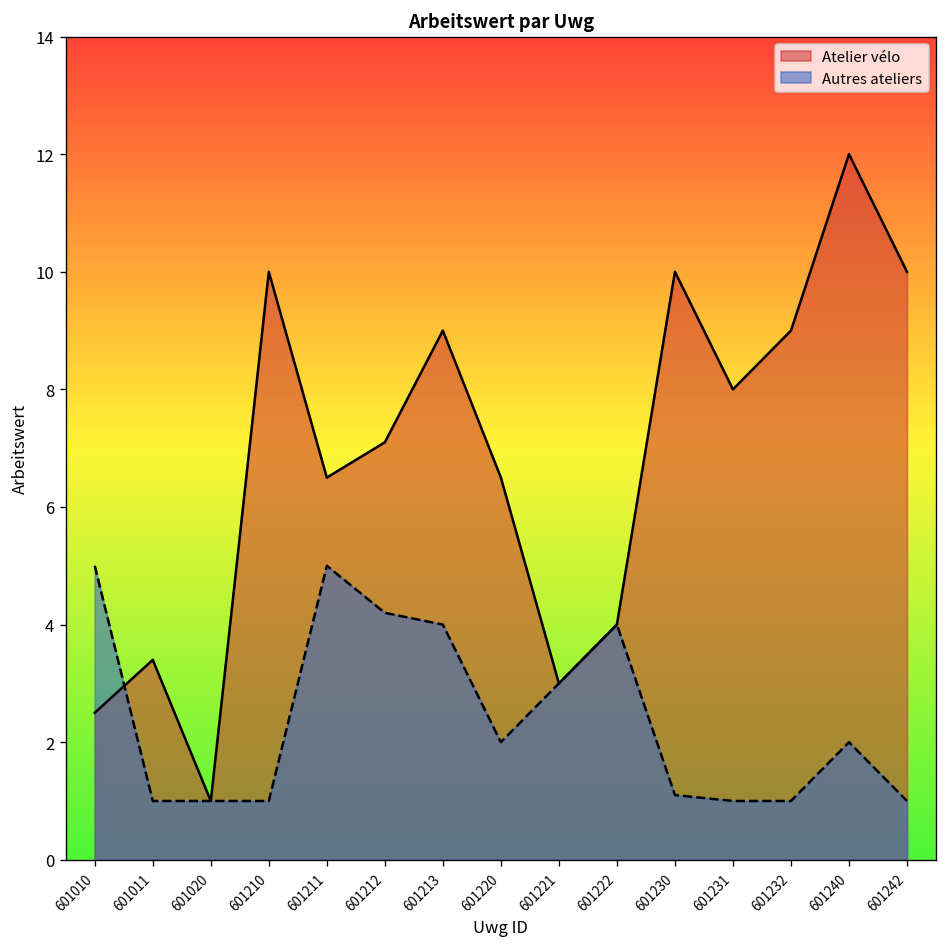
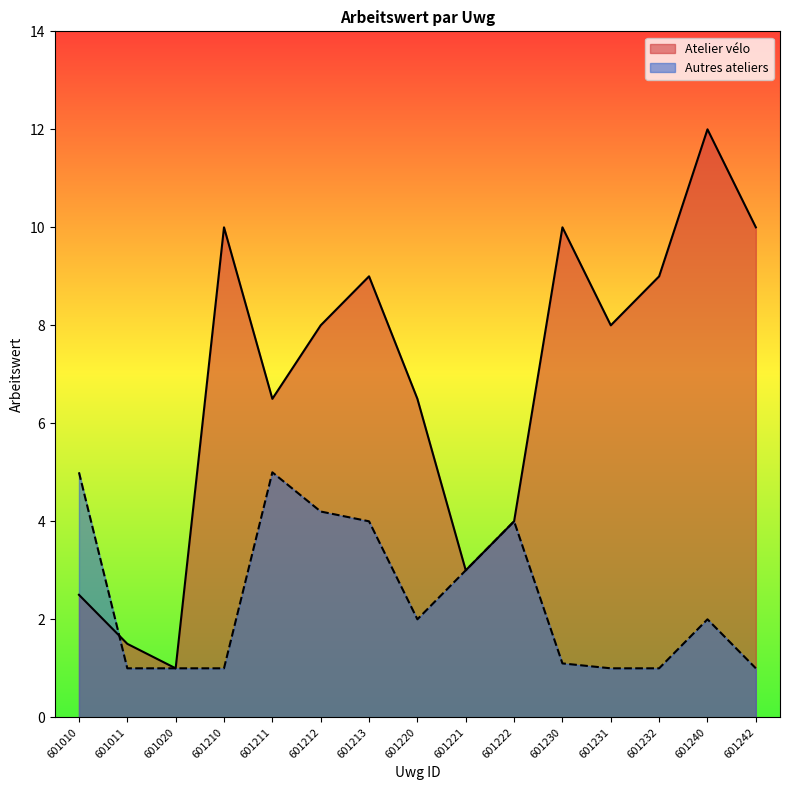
  {
    "Atelier vélo": {
      "601010": 2.5,
-     "601011": 3.4,
+     "601011": 1.5,
      "601210": 10.0,
      "601211": 6.5,
-     "601212": 7.1,
+     "601212": 8.0,
      "601213": 9.0,
      "601220": 6.5,
      "601230": 10.0,
      "601231": 8.0,
      "601232": 9.0,
      "601240": 12.0,
      "601242": 10.0
    },
    "Autres ateliers": {
      "601010": 5.0,
      "601011": 1.0,
      "601210": 1.0,
      "601211": 5.0,
      "601212": 4.2,
      "601213": 4.0,
      "601220": 2.0,
      "601230": 1.1,
      "601231": 1.0,
      "601232": 1.0,
      "601240": 2.0,
      "601242": 1.0
    }
  }
